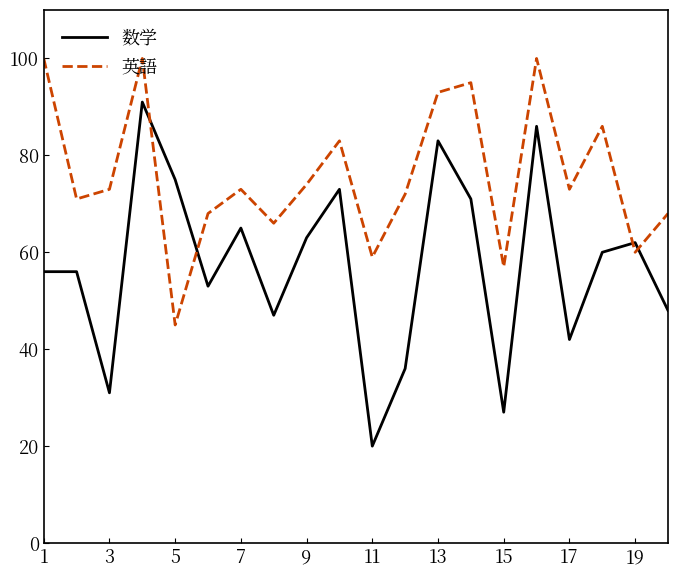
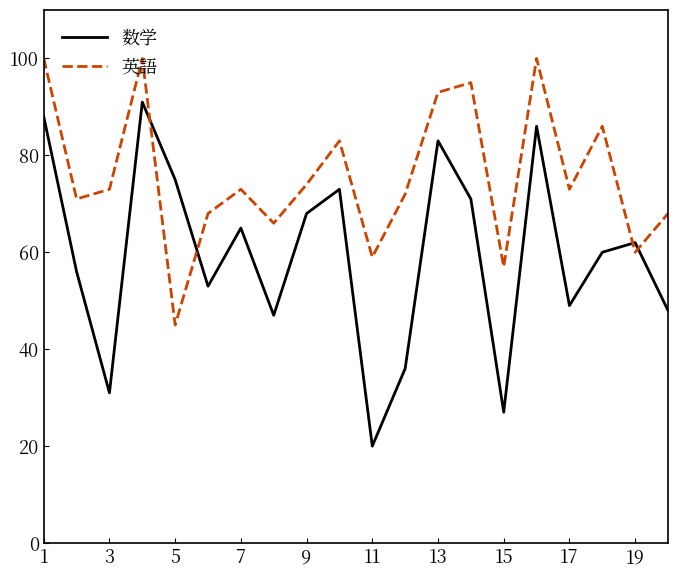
  {
    "数学": {
-     "1": 56,
+     "1": 88,
      "3": 31,
      "5": 75,
      "7": 65,
-     "9": 63,
+     "9": 68,
      "11": 20,
      "13": 83,
      "15": 27,
-     "17": 42,
+     "17": 49,
      "19": 62
    },
    "英語": {
      "1": 100,
      "3": 73,
      "5": 45,
      "7": 73,
      "9": 74,
      "11": 59,
      "13": 93,
      "15": 57,
      "17": 73,
      "19": 60
    }
  }
